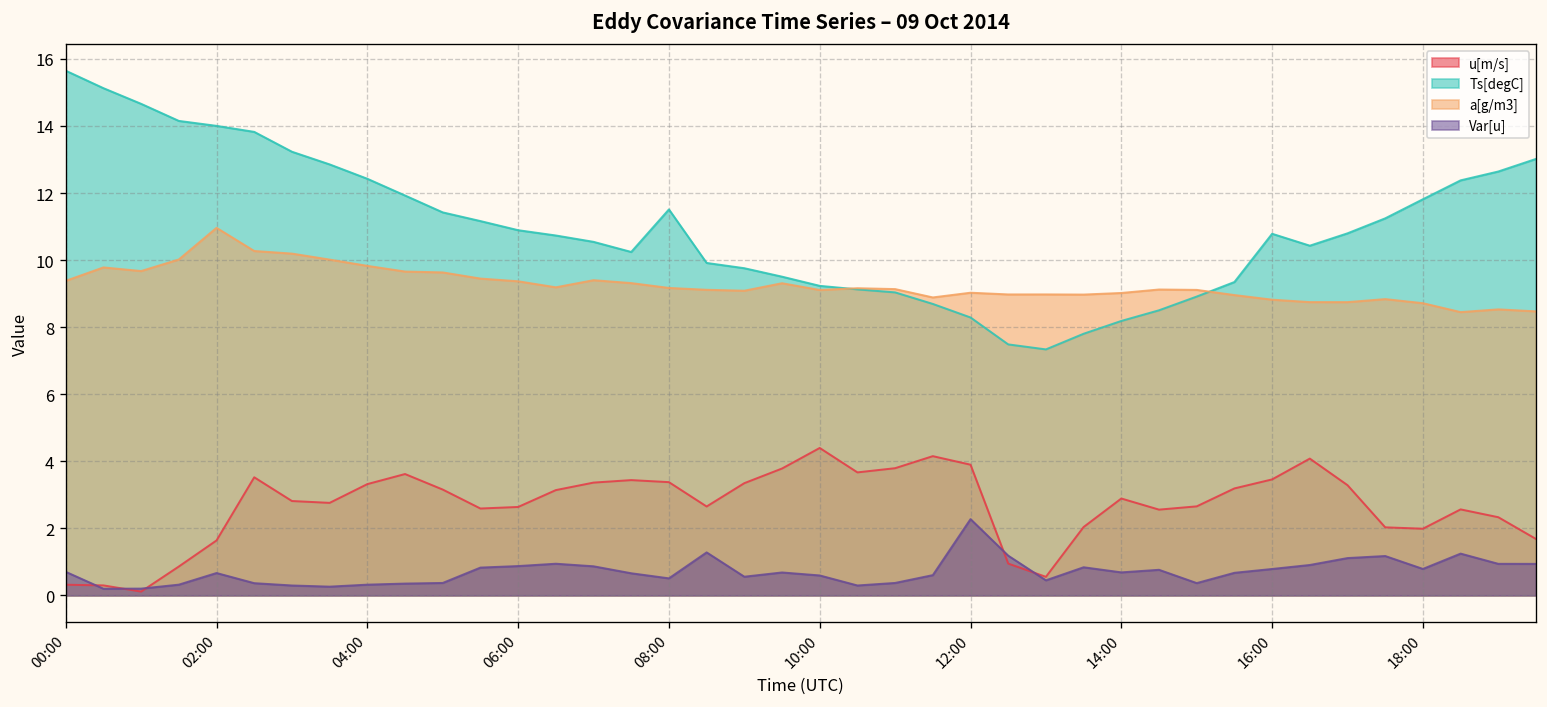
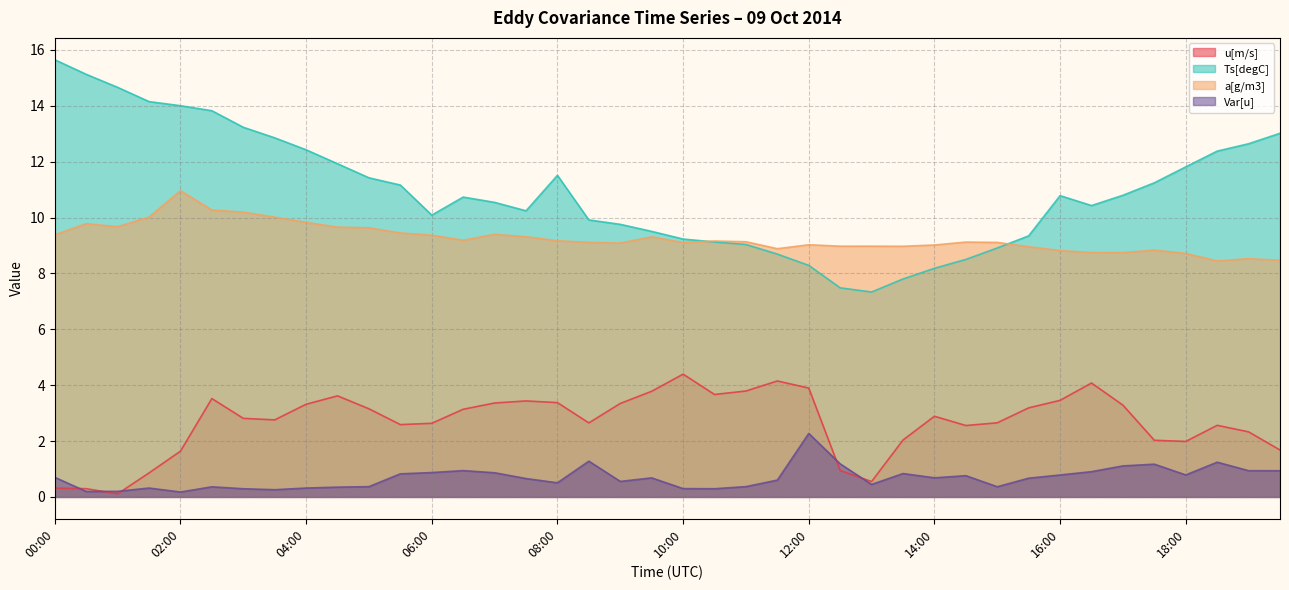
  {
    "u[m/s]": {
      "00:00": 0.3,
      "02:00": 1.6,
      "04:00": 3.3,
      "06:00": 2.6,
      "08:00": 3.4,
      "10:00": 4.4,
      "12:00": 3.9,
      "14:00": 2.9,
      "16:00": 3.5,
      "18:00": 2.0
    },
    "Ts[degC]": {
      "00:00": 15.6,
      "02:00": 14.0,
      "04:00": 12.4,
-     "06:00": 10.9,
+     "06:00": 10.1,
      "08:00": 11.5,
      "10:00": 9.2,
      "12:00": 8.3,
      "14:00": 8.2,
      "16:00": 10.8,
      "18:00": 11.8
    },
    "a[g/m3]": {
      "00:00": 9.4,
      "02:00": 11.0,
      "04:00": 9.8,
      "06:00": 9.4,
      "08:00": 9.2,
      "10:00": 9.1,
      "12:00": 9.0,
      "14:00": 9.0,
      "16:00": 8.8,
      "18:00": 8.7
    },
    "Var[u]": {
      "00:00": 0.7,
-     "02:00": 0.7,
+     "02:00": 0.2,
      "04:00": 0.3,
      "06:00": 0.9,
      "08:00": 0.5,
-     "10:00": 0.6,
+     "10:00": 0.3,
      "12:00": 2.3,
      "14:00": 0.7,
      "16:00": 0.8,
      "18:00": 0.8
    }
  }
